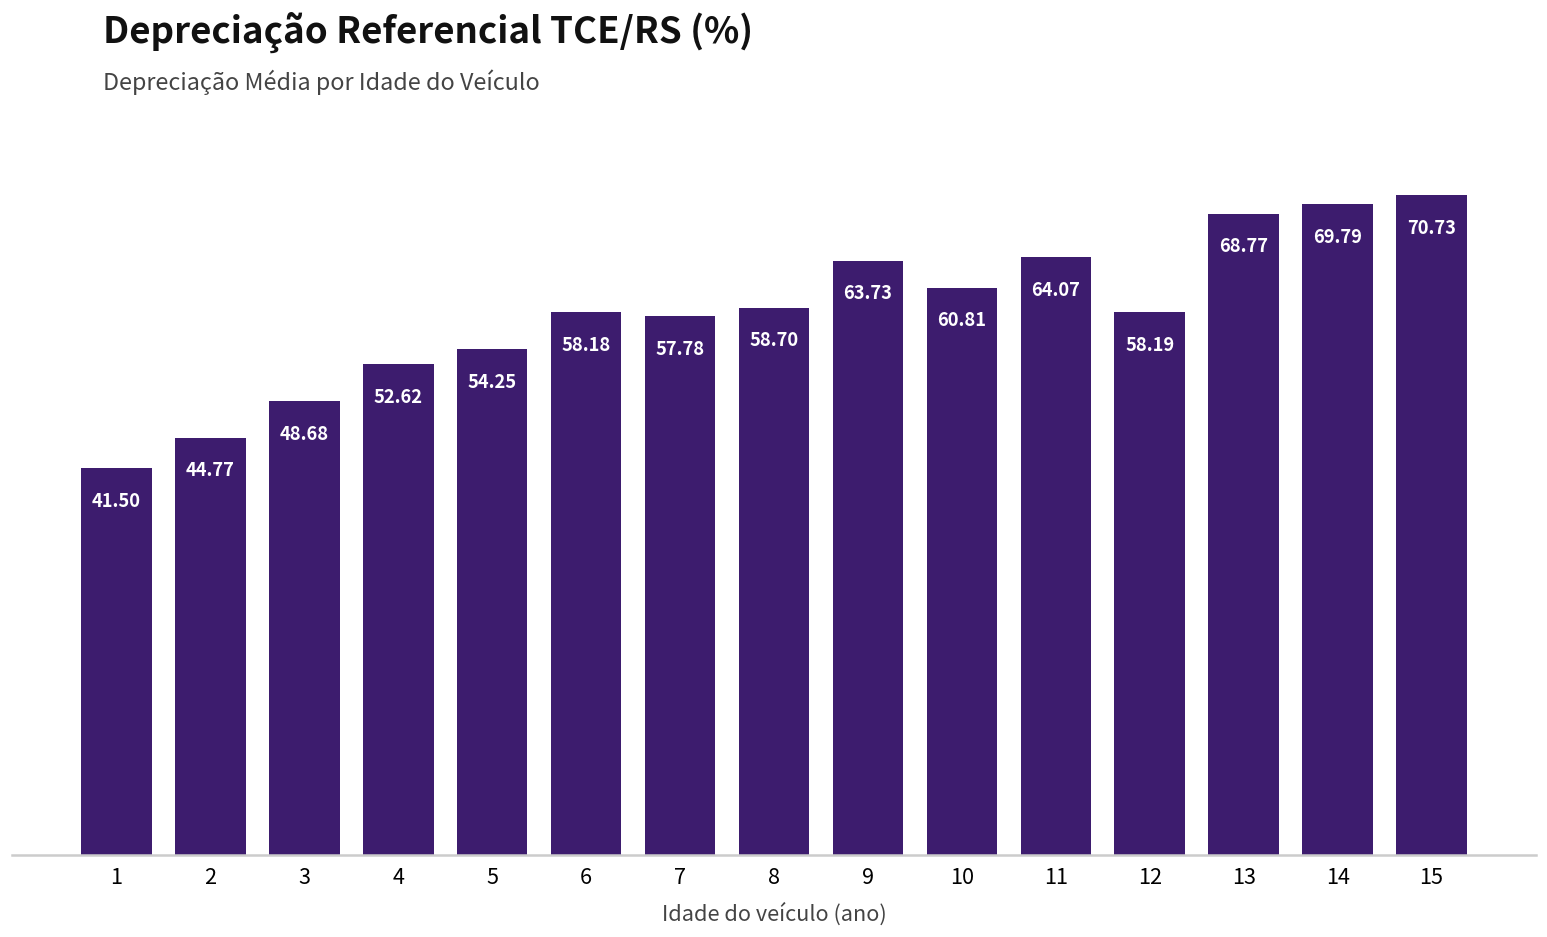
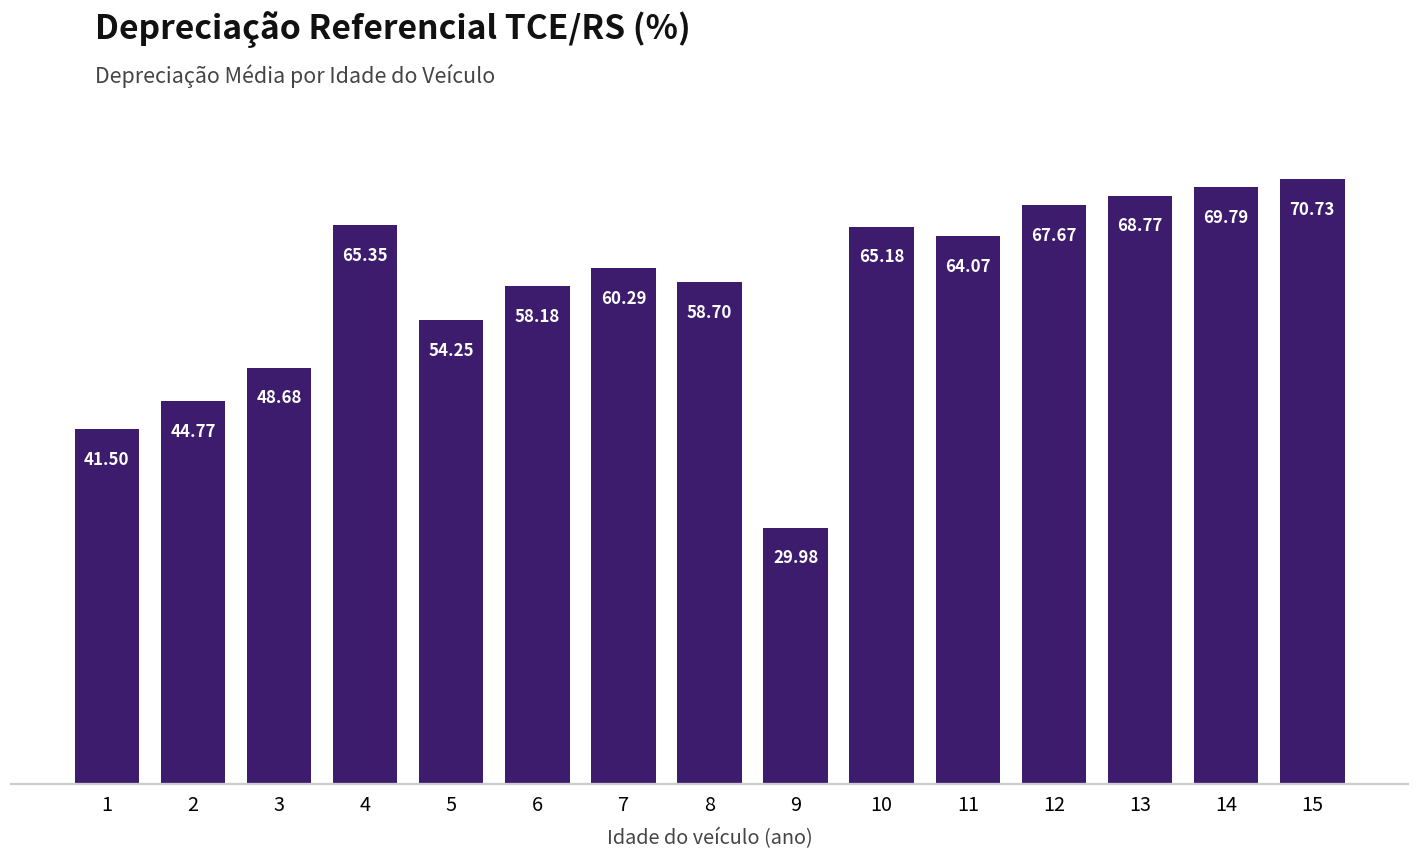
  {
    "1": 41.50,
    "2": 44.77,
    "3": 48.68,
-   "4": 52.62,
+   "4": 65.35,
    "5": 54.25,
    "6": 58.18,
-   "7": 57.78,
+   "7": 60.29,
    "8": 58.70,
-   "9": 63.73,
-   "10": 60.81,
+   "9": 29.98,
+   "10": 65.18,
    "11": 64.07,
-   "12": 58.19,
+   "12": 67.67,
    "13": 68.77,
    "14": 69.79,
    "15": 70.73
  }
